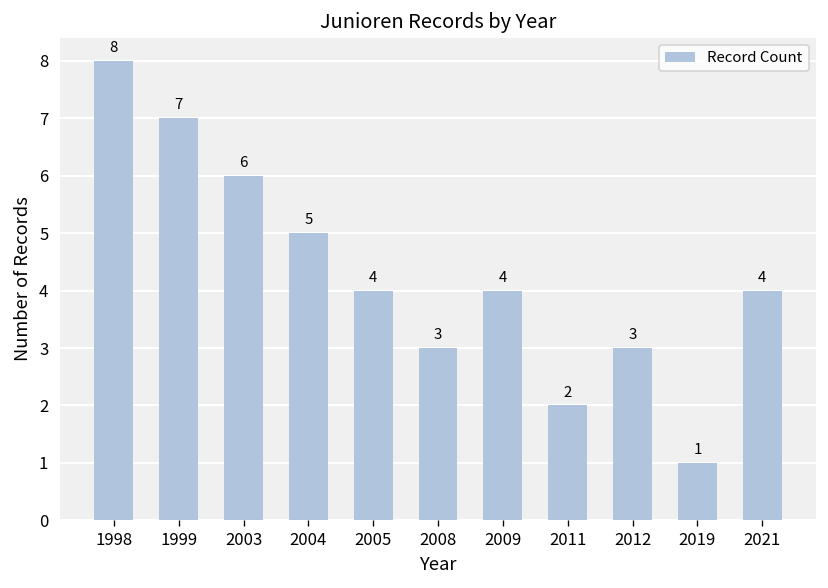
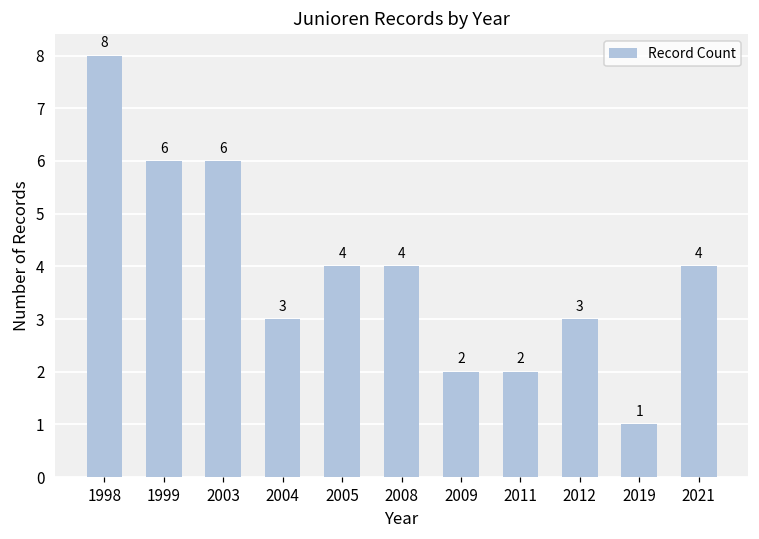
  {
    "1998": 8,
-   "1999": 7,
+   "1999": 6,
    "2003": 6,
-   "2004": 5,
+   "2004": 3,
    "2005": 4,
-   "2008": 3,
-   "2009": 4,
+   "2008": 4,
+   "2009": 2,
    "2011": 2,
    "2012": 3,
    "2019": 1,
    "2021": 4
  }
